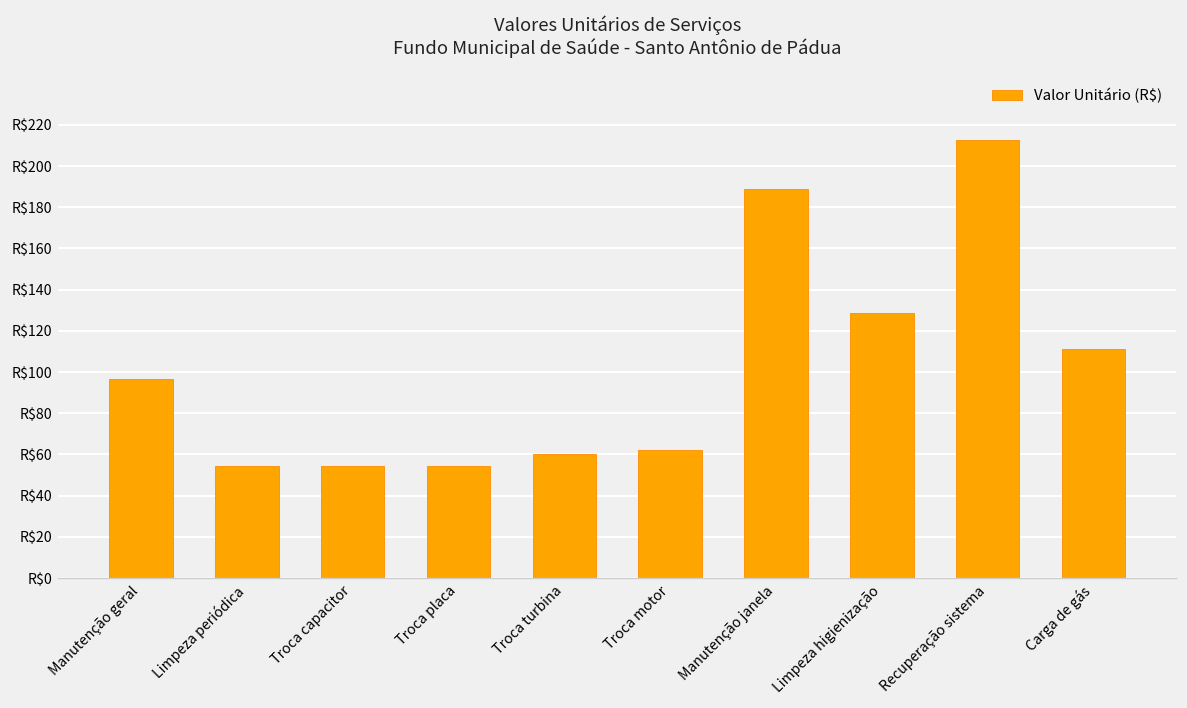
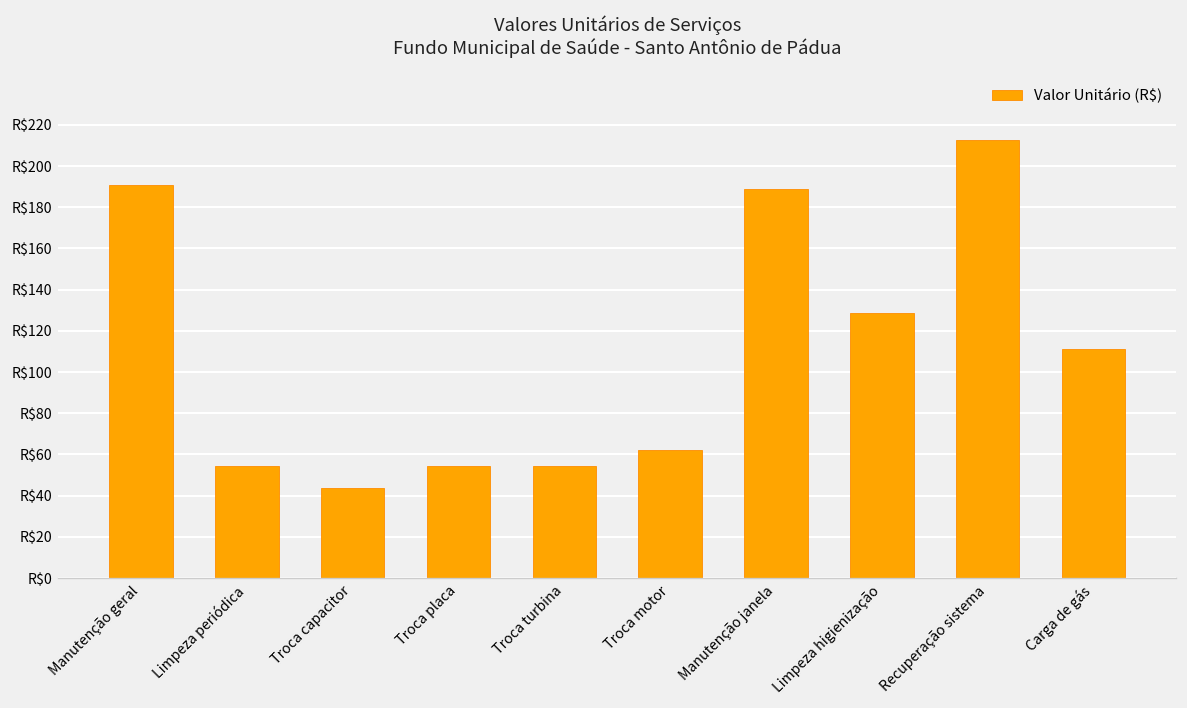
  {
-   "Manutenção geral": "R$97",
+   "Manutenção geral": "R$191",
    "Limpeza periódica": "R$54",
-   "Troca capacitor": "R$54",
+   "Troca capacitor": "R$44",
    "Troca placa": "R$54",
-   "Troca turbina": "R$60",
+   "Troca turbina": "R$54",
    "Troca motor": "R$62",
    "Manutenção janela": "R$189",
    "Limpeza higienização": "R$129",
    "Recuperação sistema": "R$213",
    "Carga de gás": "R$111"
  }
